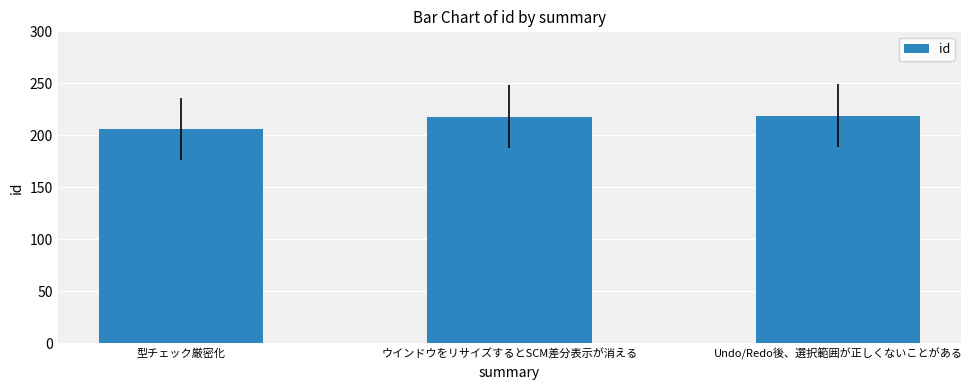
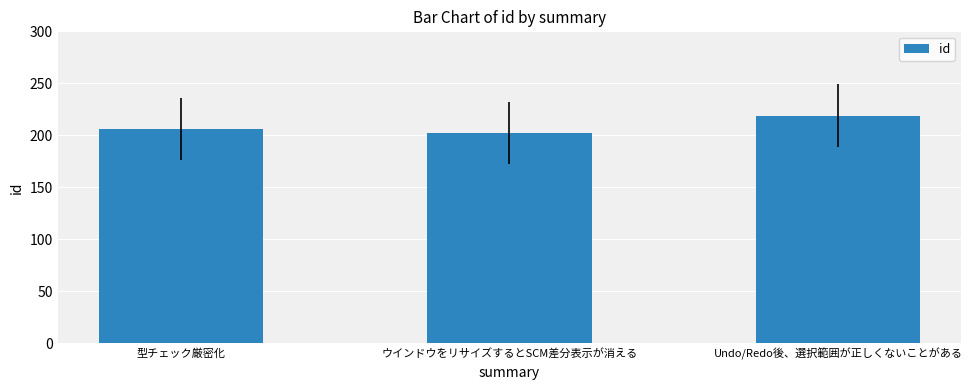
  {
    "型チェック厳密化": 206,
-   "ウインドウをリサイズするとSCM差分表示が消える": 218,
+   "ウインドウをリサイズするとSCM差分表示が消える": 202,
    "Undo/Redo後、選択範囲が正しくないことがある": 219
  }
